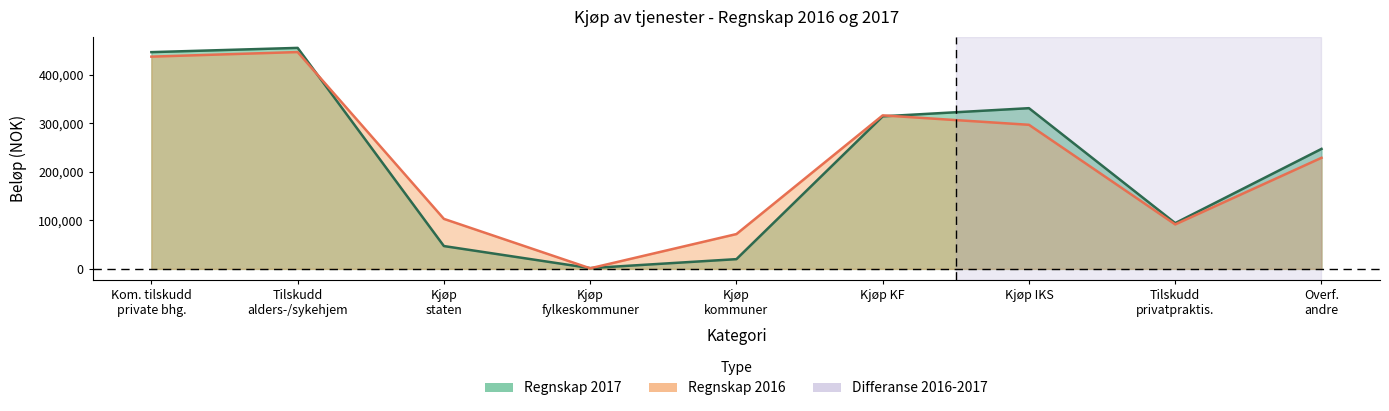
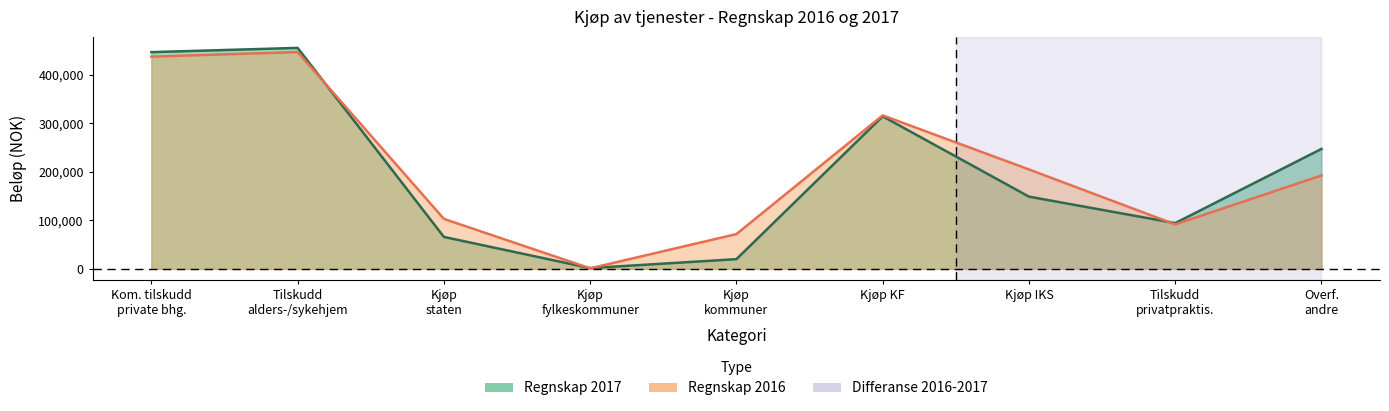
  {
    "Regnskap 2017": {
      "Kom. tilskudd private bhg.": "450,000",
      "Tilskudd alders-/sykehjem": "450,000",
-     "Kjøp staten": "50,000",
+     "Kjøp staten": "70,000",
      "Kjøp kommuner": "20,000",
-     "Kjøp IKS": "330,000",
+     "Kjøp IKS": "150,000",
      "Overf. andre": "250,000"
    },
    "Regnskap 2016": {
      "Kom. tilskudd private bhg.": "440,000",
      "Tilskudd alders-/sykehjem": "450,000",
      "Kjøp staten": "100,000",
      "Kjøp kommuner": "70,000",
-     "Kjøp IKS": "300,000",
-     "Overf. andre": "230,000"
+     "Kjøp IKS": "200,000",
+     "Overf. andre": "190,000"
    }
  }
